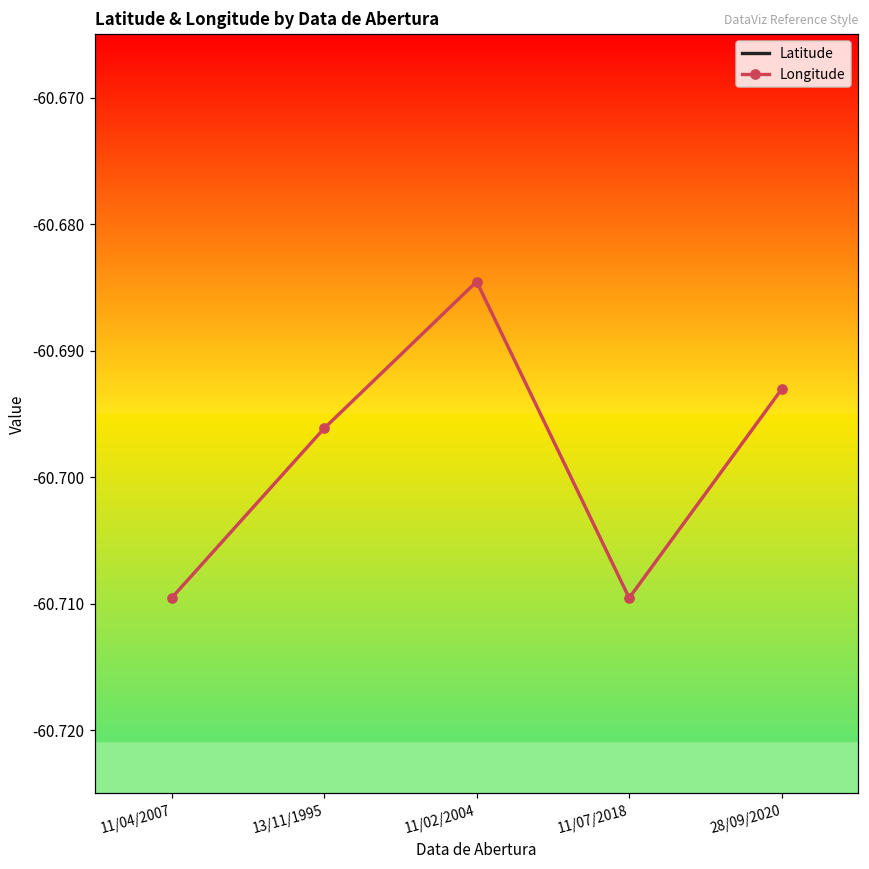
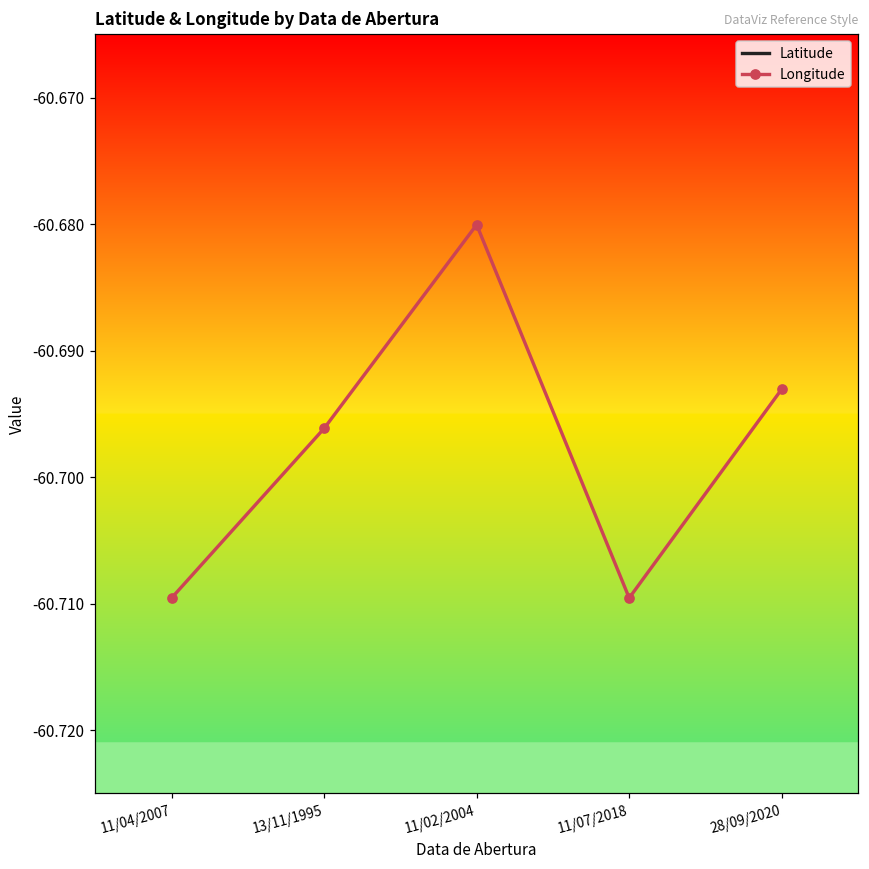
  {
    "Longitude": {
      "11/04/2007": -60.7096,
      "13/11/1995": -60.6962,
-     "11/02/2004": -60.6845,
+     "11/02/2004": -60.6800,
      "11/07/2018": -60.7096,
      "28/09/2020": -60.6930
    }
  }
